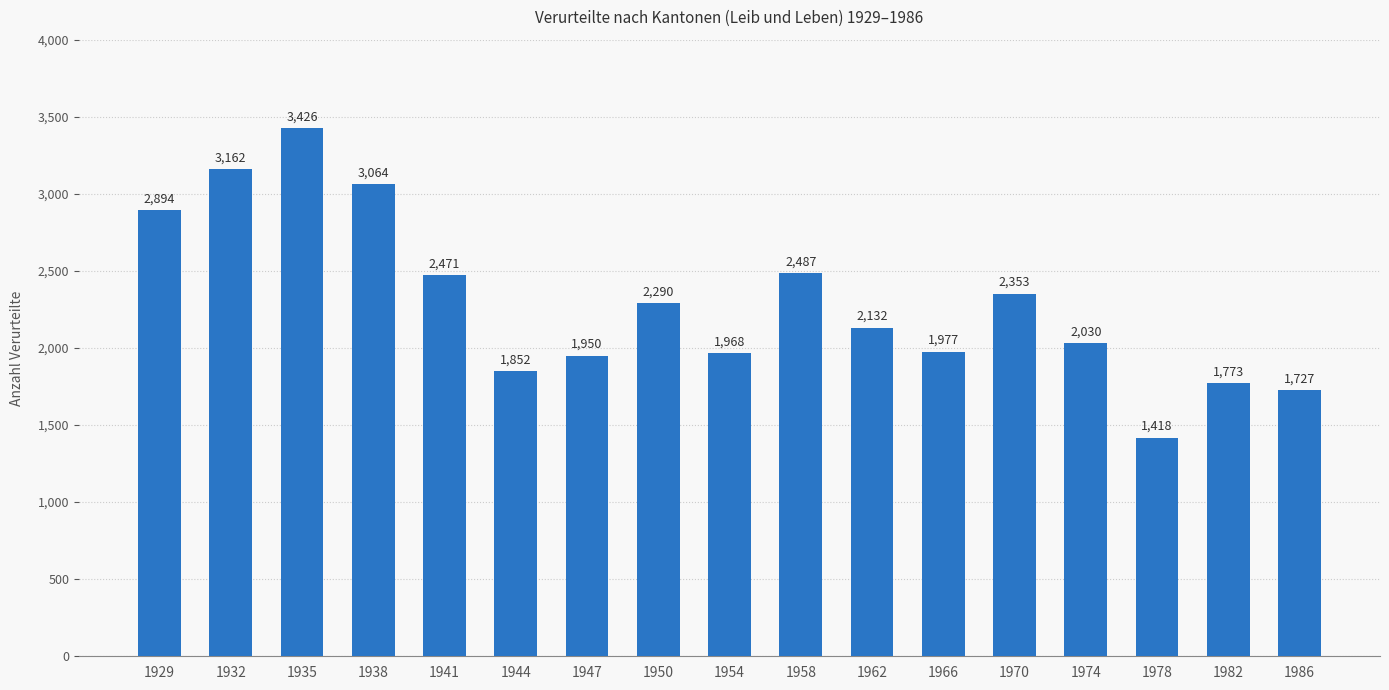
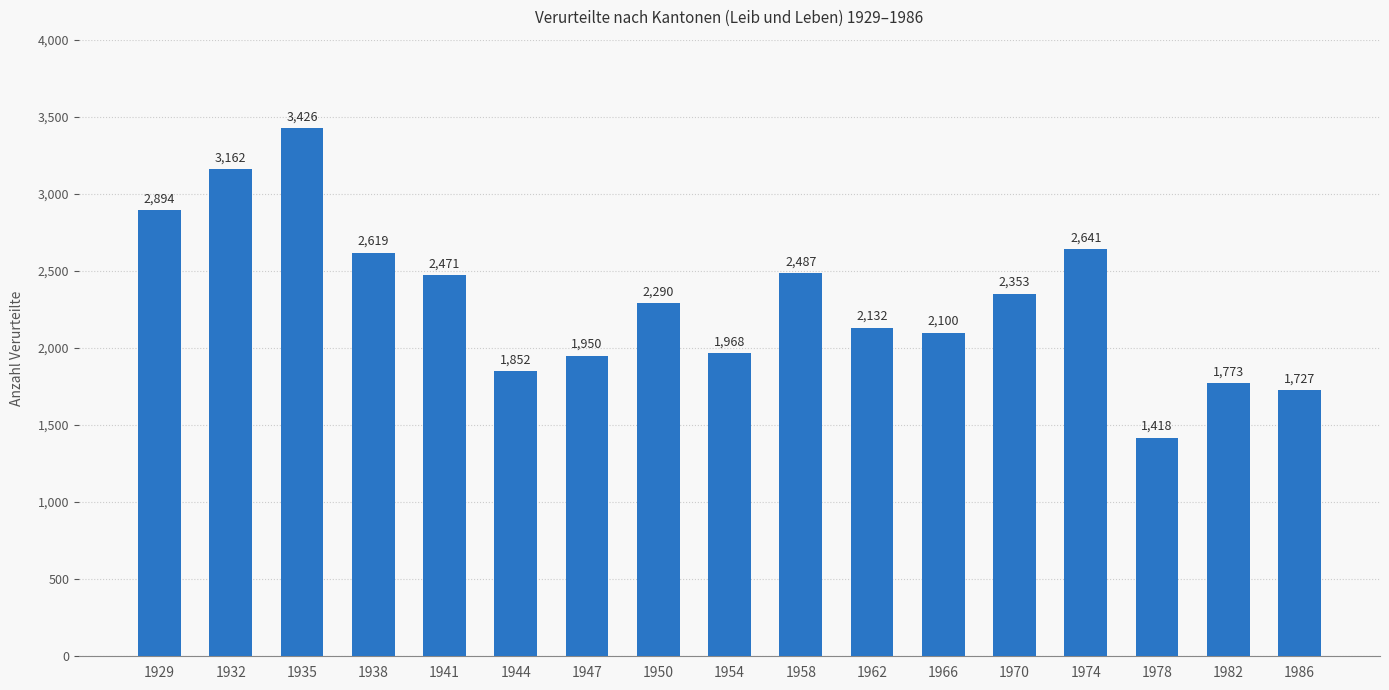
  {
    "1929": "2,894",
    "1932": "3,162",
    "1935": "3,426",
-   "1938": "3,064",
+   "1938": "2,619",
    "1941": "2,471",
    "1944": "1,852",
    "1947": "1,950",
    "1950": "2,290",
    "1954": "1,968",
    "1958": "2,487",
    "1962": "2,132",
-   "1966": "1,977",
+   "1966": "2,100",
    "1970": "2,353",
-   "1974": "2,030",
+   "1974": "2,641",
    "1978": "1,418",
    "1982": "1,773",
    "1986": "1,727"
  }
